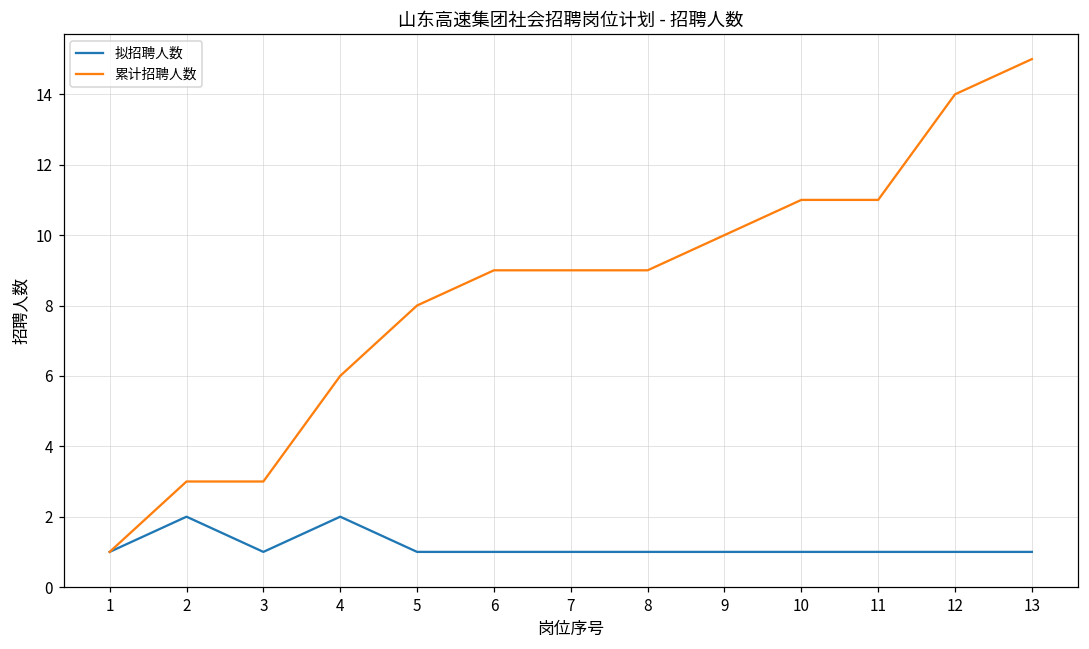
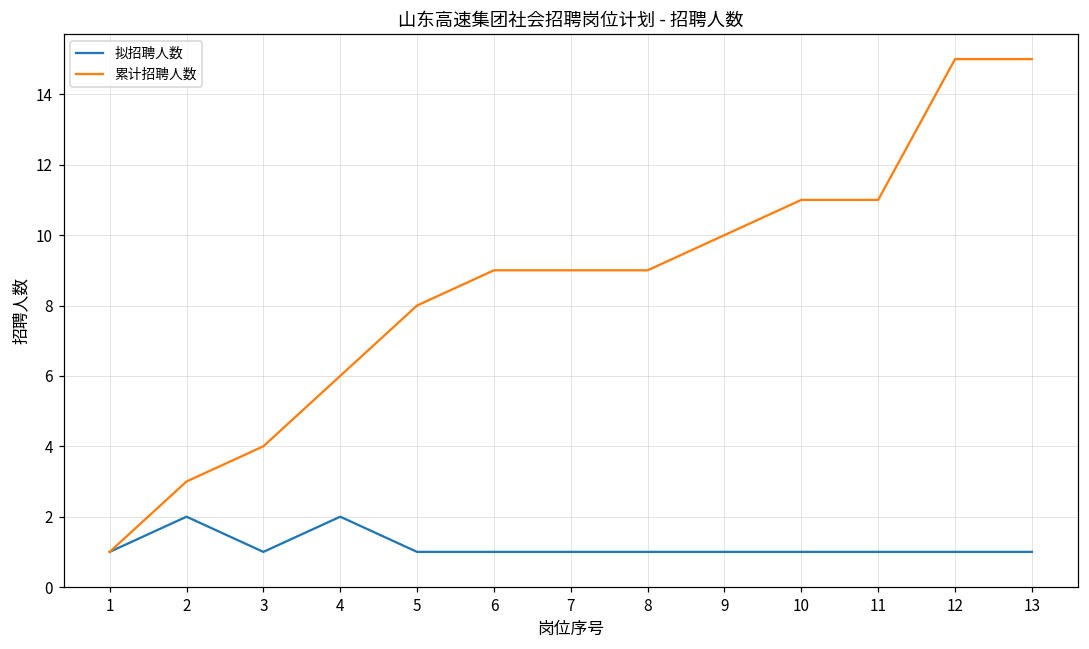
  {
    "拟招聘人数": {
      "2": 2,
      "3": 1,
      "4": 2,
      "5": 1,
      "6": 1,
      "7": 1,
      "8": 1,
      "9": 1,
      "10": 1,
      "11": 1,
      "12": 1,
      "13": 1
    },
    "累计招聘人数": {
      "2": 3,
-     "3": 3,
+     "3": 4,
      "4": 6,
      "5": 8,
      "6": 9,
      "7": 9,
      "8": 9,
      "9": 10,
      "10": 11,
      "11": 11,
-     "12": 14,
+     "12": 15,
      "13": 15
    }
  }
